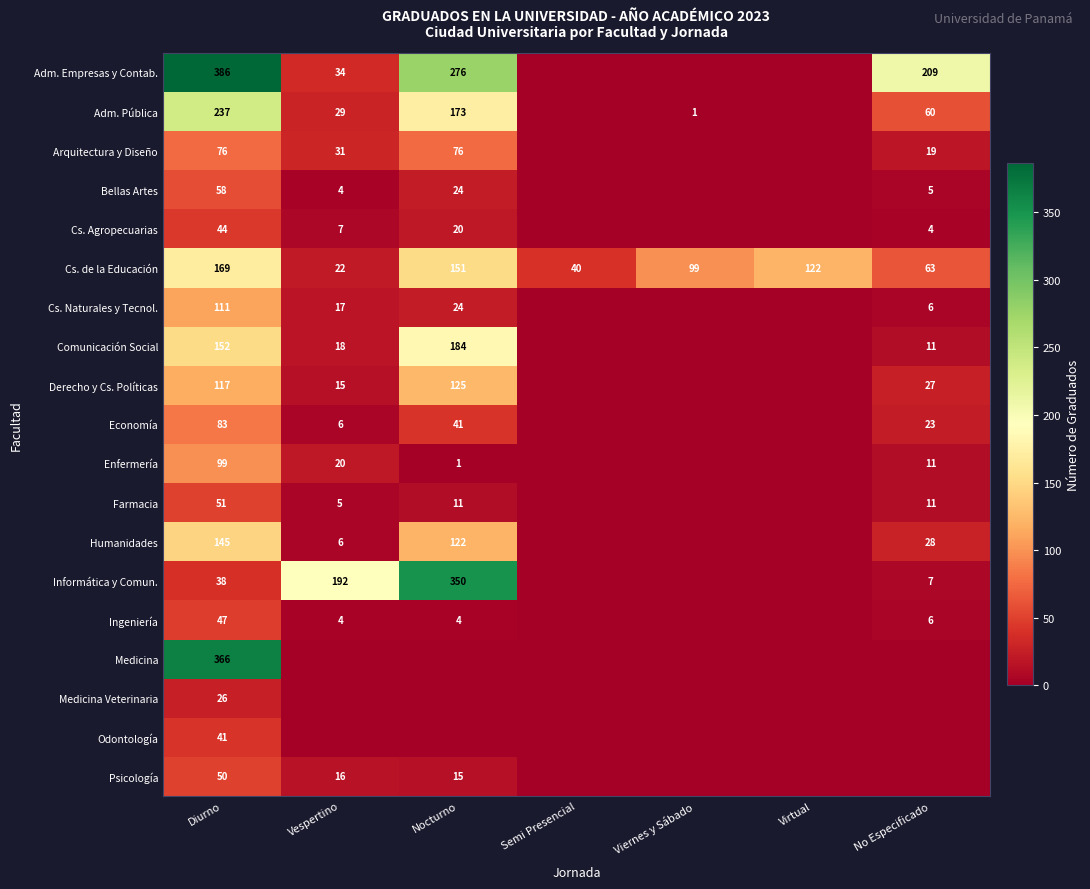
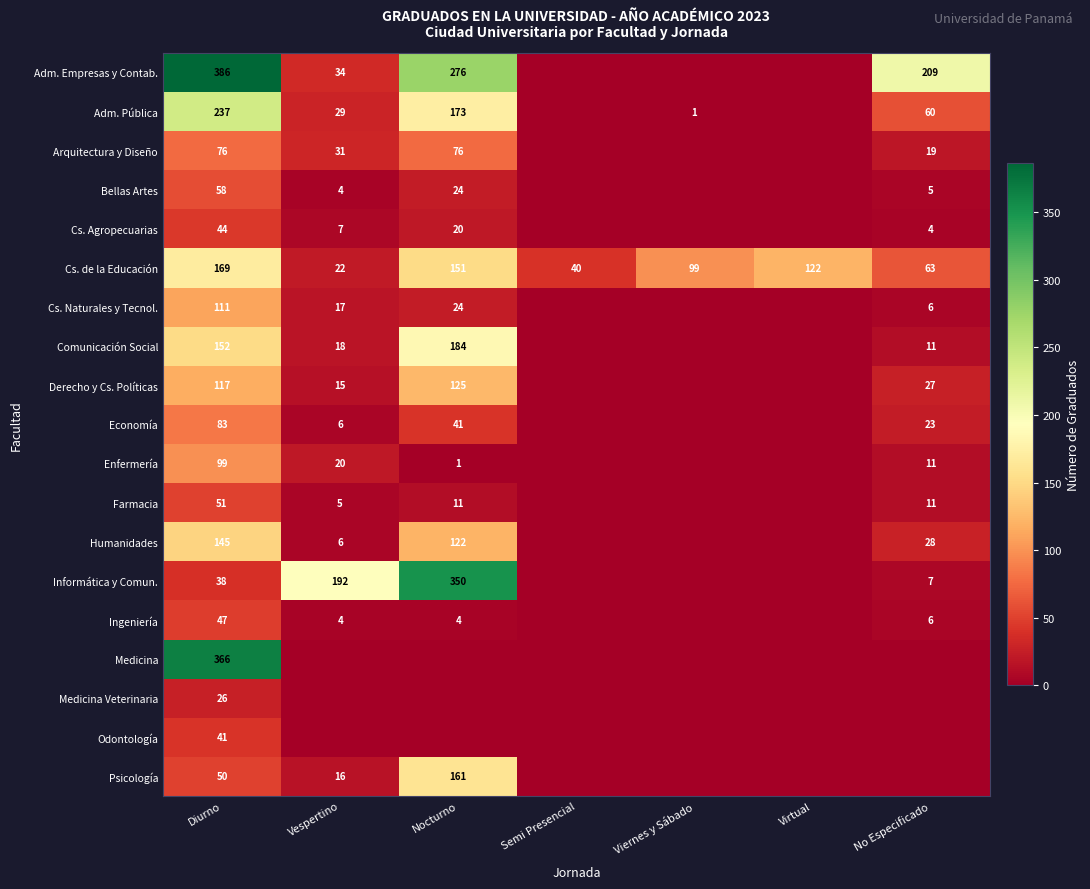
  {
    "Adm. Empresas y Contab.": {
      "Diurno": 386,
      "Vespertino": 34,
      "Nocturno": 276,
      "No Especificado": 209
    },
    "Adm. Pública": {
      "Diurno": 237,
      "Vespertino": 29,
      "Nocturno": 173,
      "Viernes y Sábado": 1,
      "No Especificado": 60
    },
    "Arquitectura y Diseño": {
      "Diurno": 76,
      "Vespertino": 31,
      "Nocturno": 76,
      "No Especificado": 19
    },
    "Bellas Artes": {
      "Diurno": 58,
      "Vespertino": 4,
      "Nocturno": 24,
      "No Especificado": 5
    },
    "Cs. Agropecuarias": {
      "Diurno": 44,
      "Vespertino": 7,
      "Nocturno": 20,
      "No Especificado": 4
    },
    "Cs. de la Educación": {
      "Diurno": 169,
      "Vespertino": 22,
      "Nocturno": 151,
      "Semi Presencial": 40,
      "Viernes y Sábado": 99,
      "Virtual": 122,
      "No Especificado": 63
    },
    "Cs. Naturales y Tecnol.": {
      "Diurno": 111,
      "Vespertino": 17,
      "Nocturno": 24,
      "No Especificado": 6
    },
    "Comunicación Social": {
      "Diurno": 152,
      "Vespertino": 18,
      "Nocturno": 184,
      "No Especificado": 11
    },
    "Derecho y Cs. Políticas": {
      "Diurno": 117,
      "Vespertino": 15,
      "Nocturno": 125,
      "No Especificado": 27
    },
    "Economía": {
      "Diurno": 83,
      "Vespertino": 6,
      "Nocturno": 41,
      "No Especificado": 23
    },
    "Enfermería": {
      "Diurno": 99,
      "Vespertino": 20,
      "Nocturno": 1,
      "No Especificado": 11
    },
    "Farmacia": {
      "Diurno": 51,
      "Vespertino": 5,
      "Nocturno": 11,
      "No Especificado": 11
    },
    "Humanidades": {
      "Diurno": 145,
      "Vespertino": 6,
      "Nocturno": 122,
      "No Especificado": 28
    },
    "Informática y Comun.": {
      "Diurno": 38,
      "Vespertino": 192,
      "Nocturno": 350,
      "No Especificado": 7
    },
    "Ingeniería": {
      "Diurno": 47,
      "Vespertino": 4,
      "Nocturno": 4,
      "No Especificado": 6
    },
    "Medicina": {
      "Diurno": 366
    },
    "Medicina Veterinaria": {
      "Diurno": 26
    },
    "Odontología": {
      "Diurno": 41
    },
    "Psicología": {
      "Diurno": 50,
      "Vespertino": 16,
-     "Nocturno": 15
+     "Nocturno": 161
    }
  }
